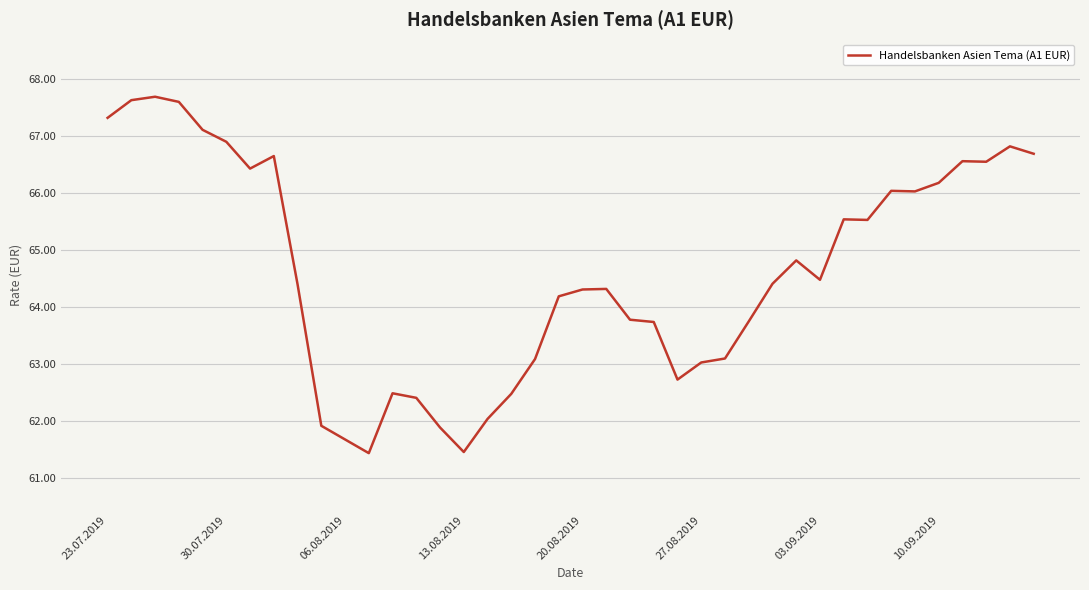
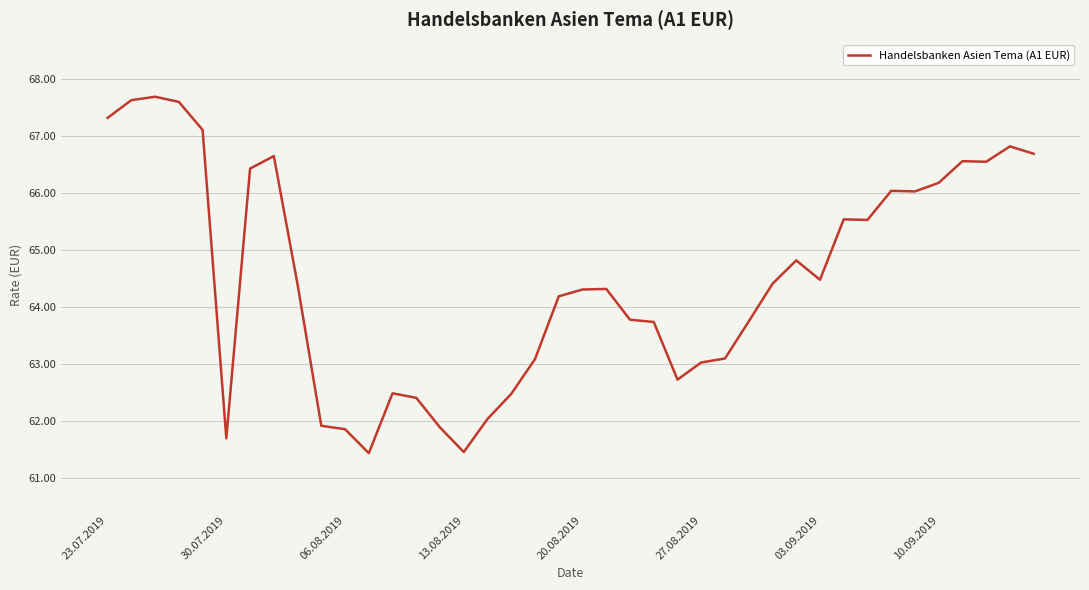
  {
    "23.07.2019": 67.3,
-   "30.07.2019": 66.9,
-   "06.08.2019": 61.7,
+   "30.07.2019": 61.7,
+   "06.08.2019": 61.9,
    "13.08.2019": 61.5,
    "20.08.2019": 64.3,
    "27.08.2019": 63.0,
    "03.09.2019": 64.5,
    "10.09.2019": 66.2
  }
